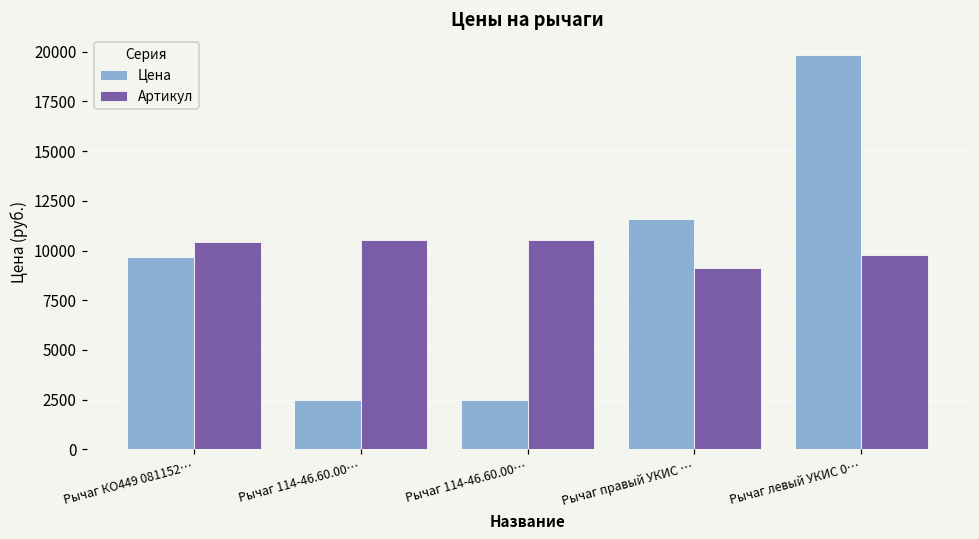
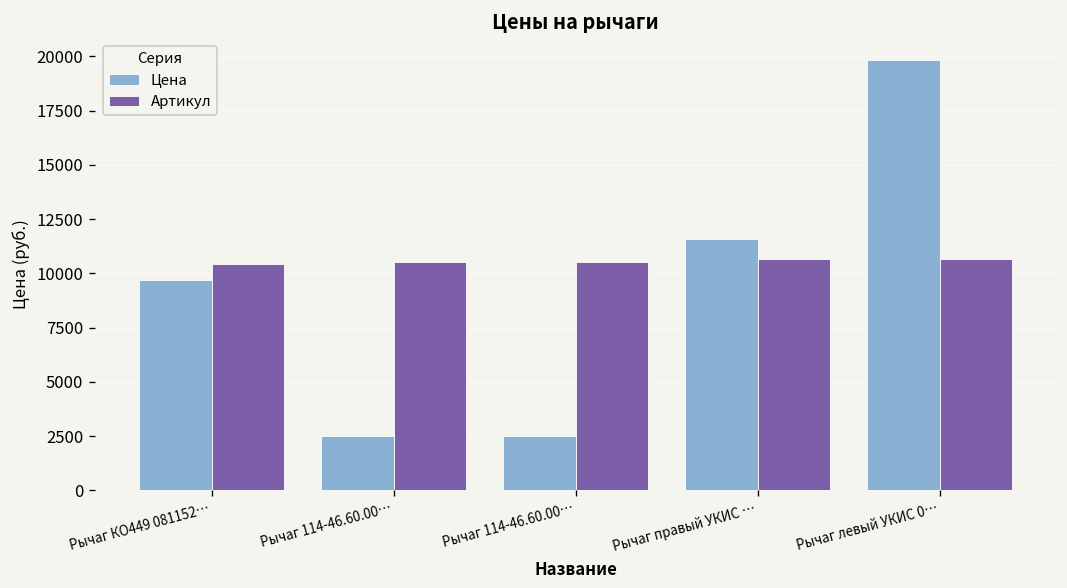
  {
    "Цена": {
      "Рычаг КО449 081152…": 9700,
      "Рычаг правый УКИС …": 11600,
      "Рычаг левый УКИС 0…": 19800
    },
    "Артикул": {
      "Рычаг КО449 081152…": 10400,
-     "Рычаг правый УКИС …": 9100,
-     "Рычаг левый УКИС 0…": 9800
+     "Рычаг правый УКИС …": 10600,
+     "Рычаг левый УКИС 0…": 10600
    }
  }
